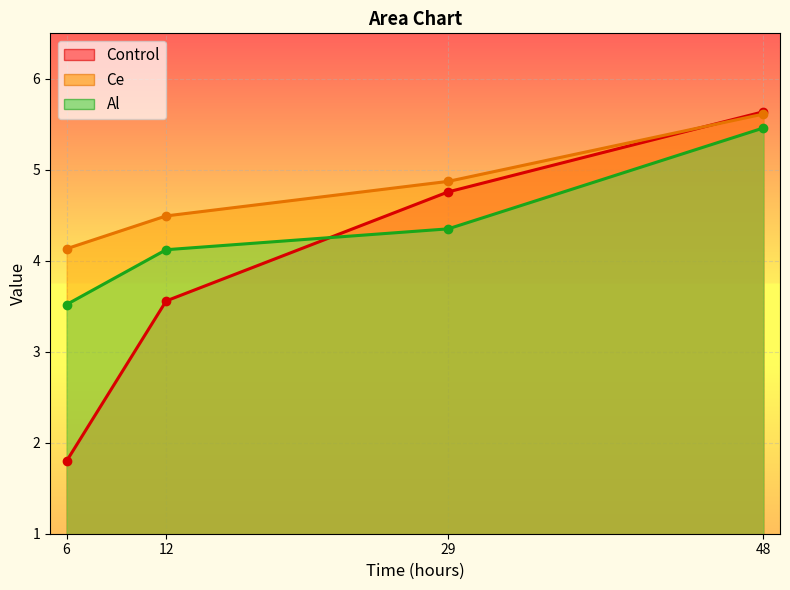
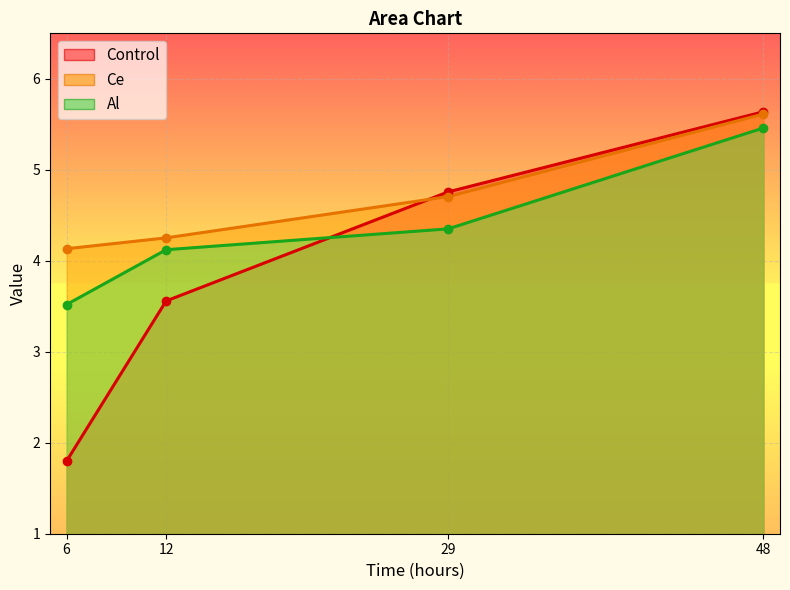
  {
    "Control": {
      "6": 1.8,
      "12": 3.6,
      "29": 4.8
    },
    "Ce": {
      "6": 4.1,
-     "12": 4.5,
-     "29": 4.9
+     "12": 4.3,
+     "29": 4.7
    },
    "Al": {
      "6": 3.5,
      "12": 4.1,
      "29": 4.4,
      "48": 5.5
    }
  }
